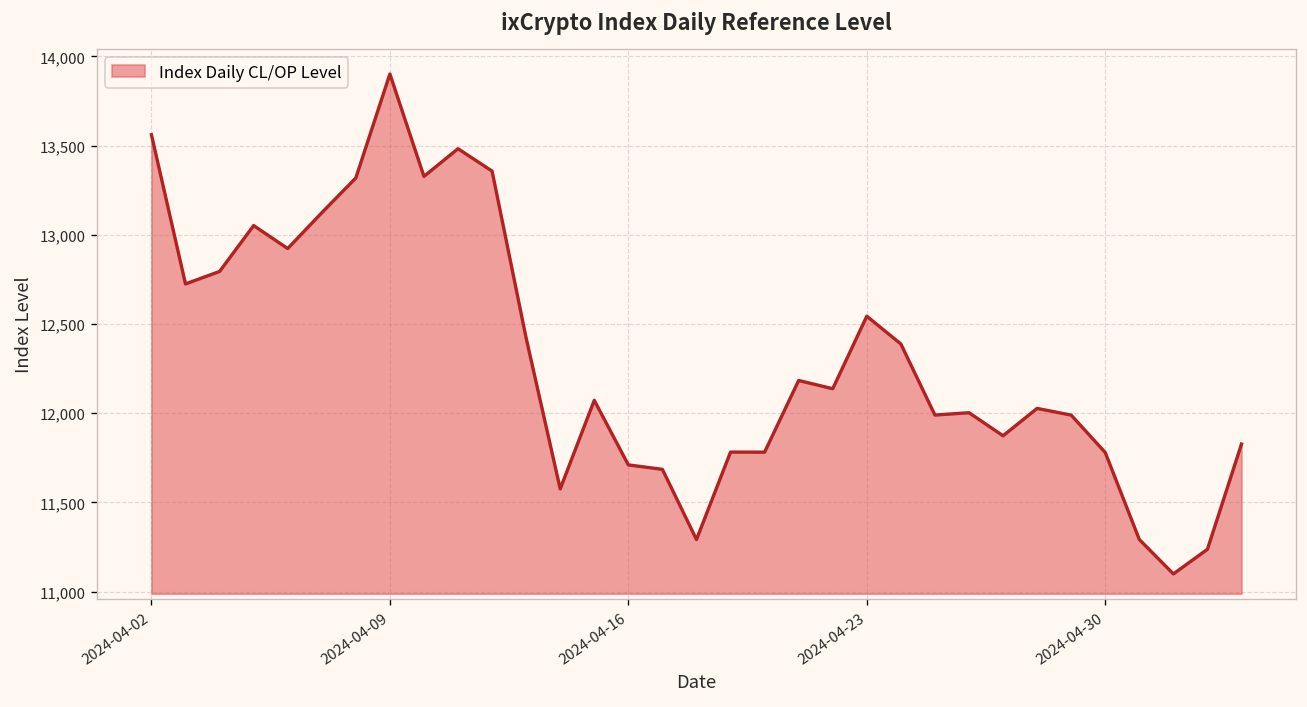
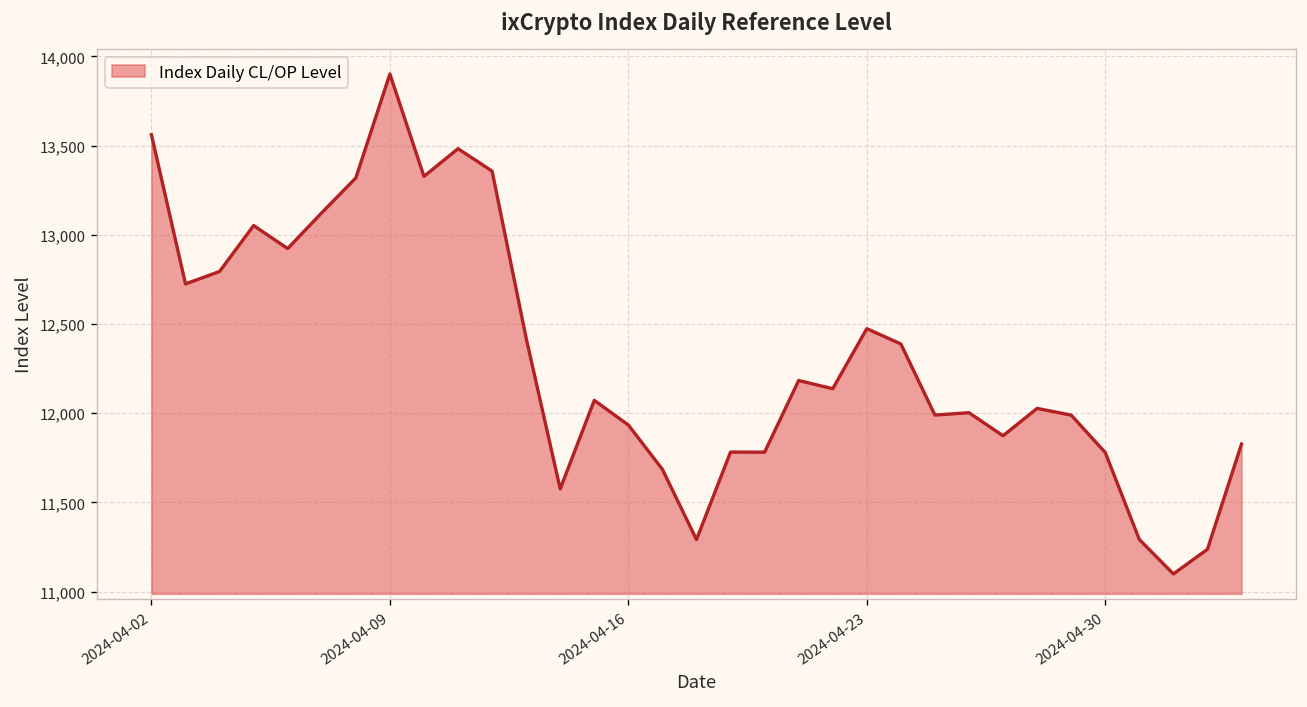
  {
    "2024-04-02": "13,560",
    "2024-04-09": "13,900",
-   "2024-04-16": "11,710",
-   "2024-04-23": "12,540",
+   "2024-04-16": "11,930",
+   "2024-04-23": "12,470",
    "2024-04-30": "11,780"
  }
